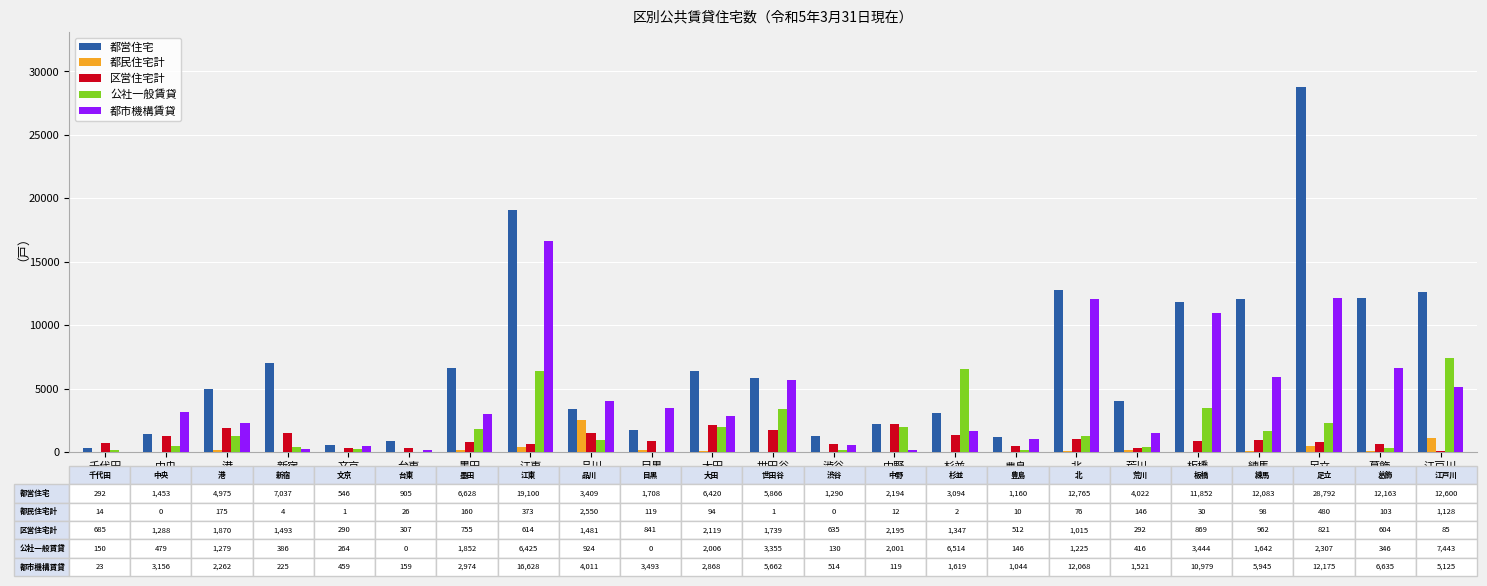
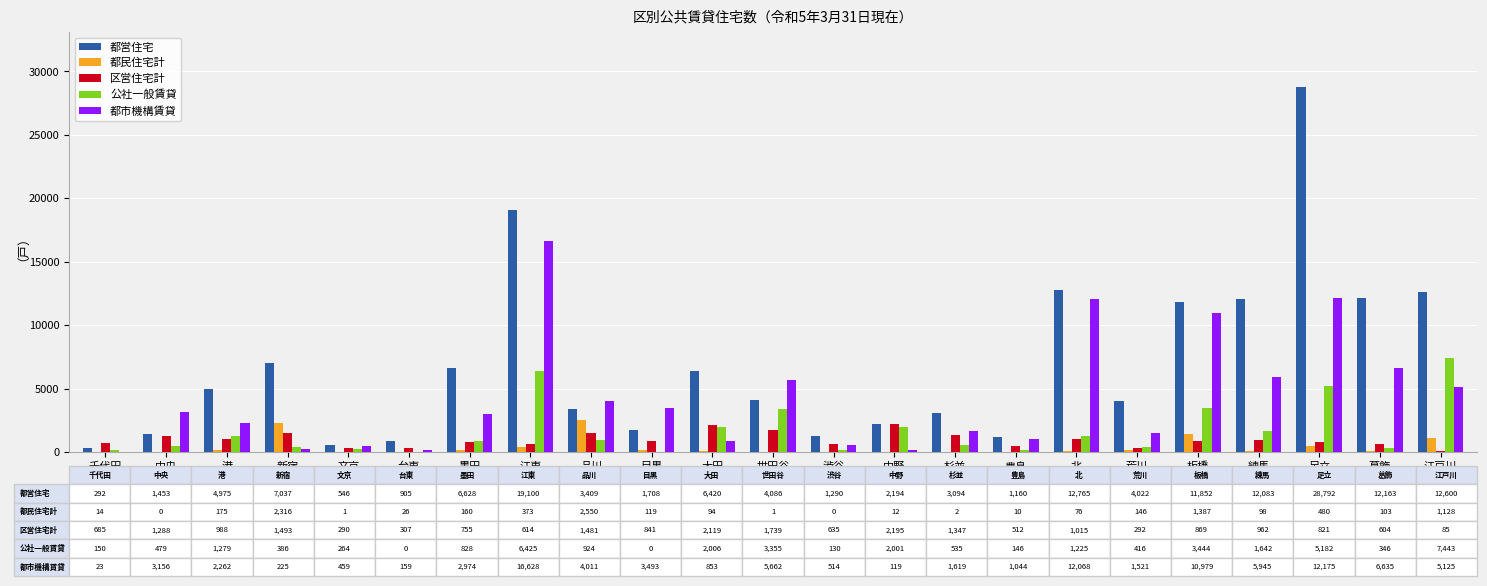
  {
    "都営住宅": {
-     "世田谷": "5,866"
+     "世田谷": "4,086"
    },
    "都民住宅計": {
-     "新宿": "4",
-     "板橋": "30"
+     "新宿": "2,316",
+     "板橋": "1,387"
    },
    "区営住宅計": {
-     "港": "1,870"
+     "港": "988"
    },
    "公社一般賃貸": {
-     "墨田": "1,852",
-     "杉並": "6,514",
-     "足立": "2,307"
+     "墨田": "828",
+     "杉並": "535",
+     "足立": "5,182"
    },
    "都市機構賃貸": {
-     "大田": "2,868"
+     "大田": "853"
    }
  }
